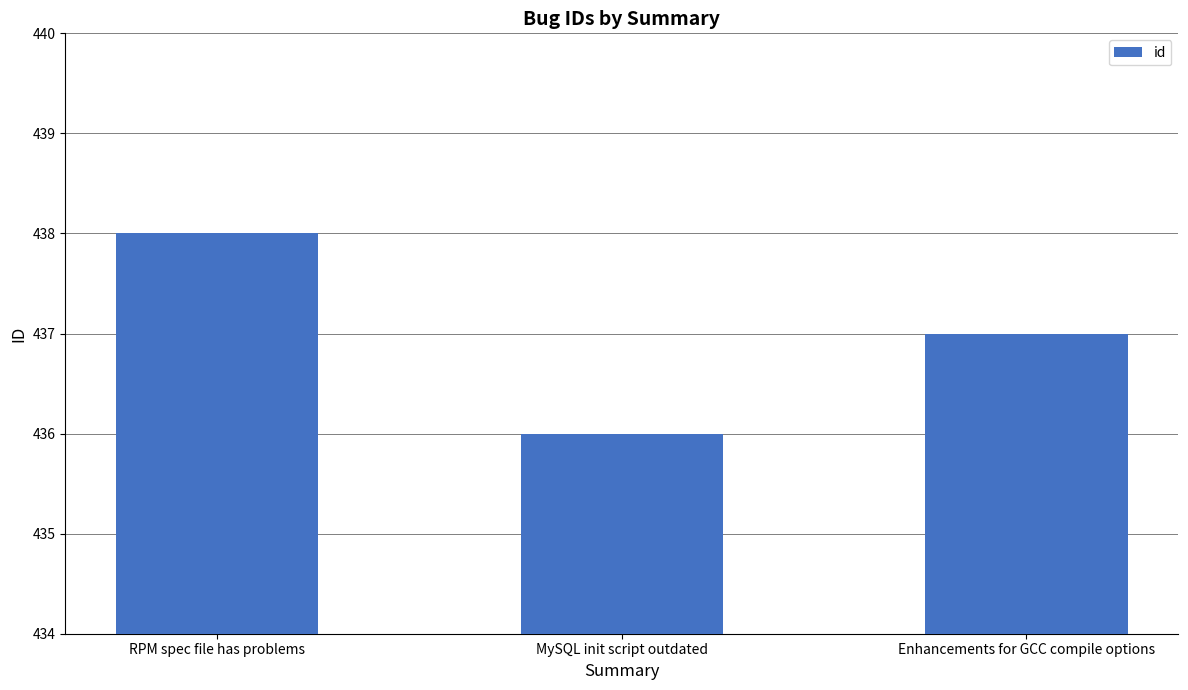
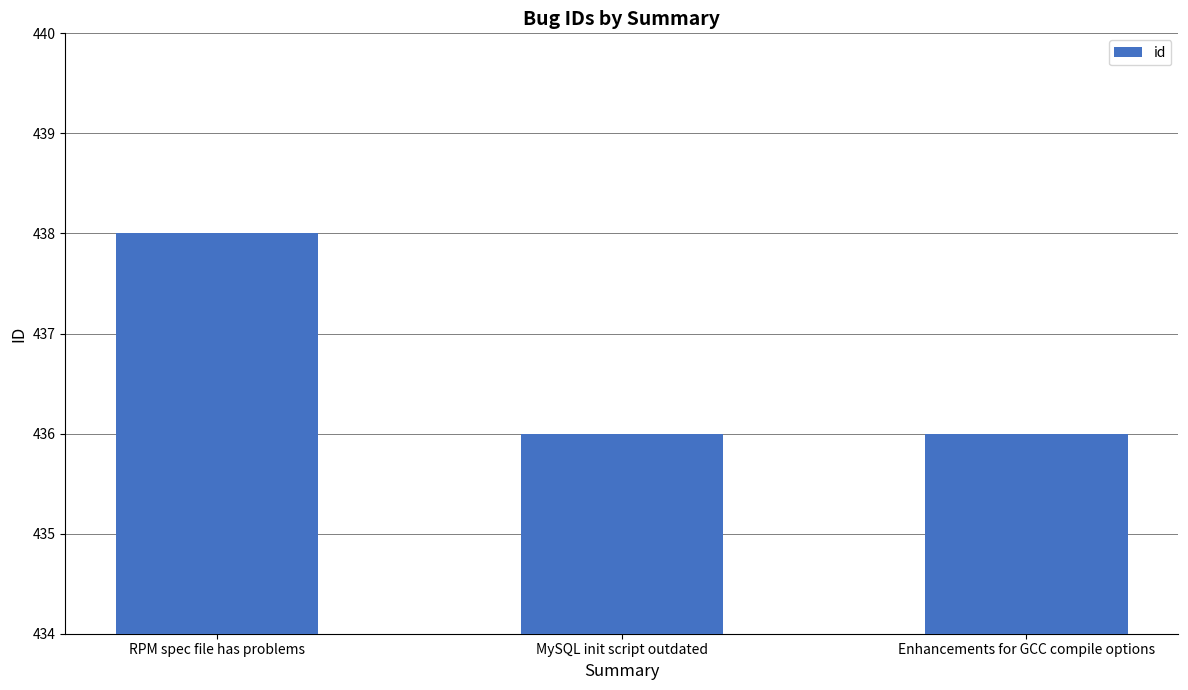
  {
    "RPM spec file has problems": 438,
    "MySQL init script outdated": 436,
-   "Enhancements for GCC compile options": 437
+   "Enhancements for GCC compile options": 436
  }
